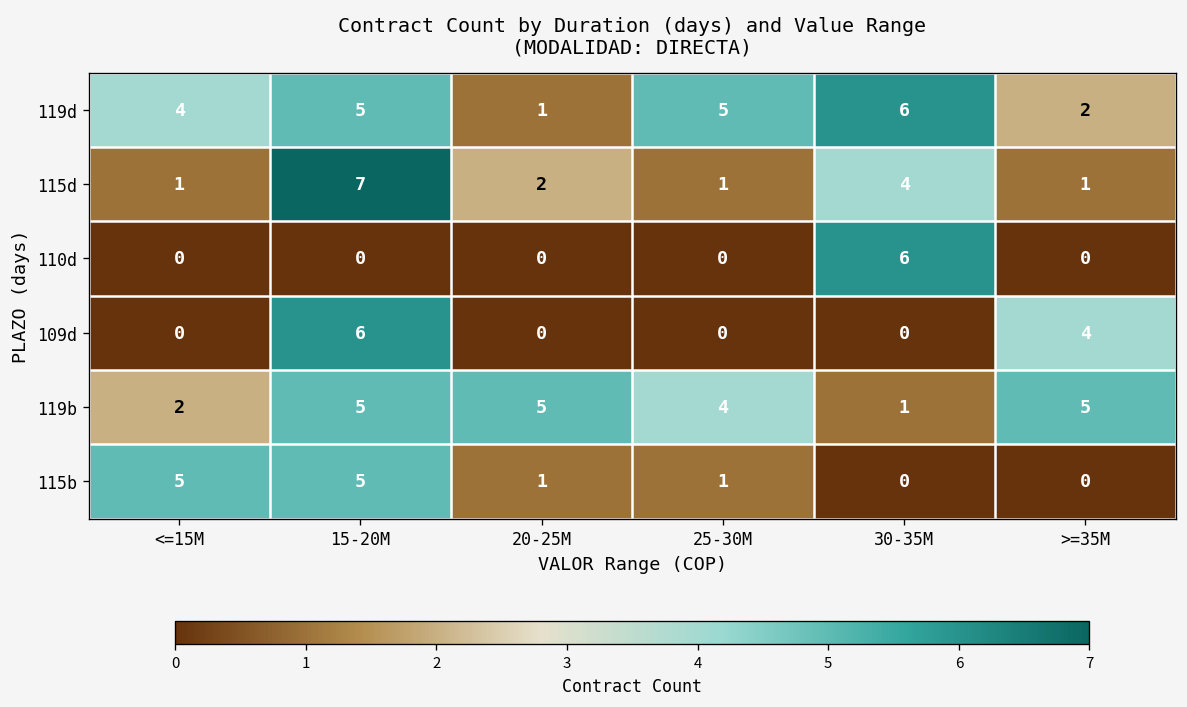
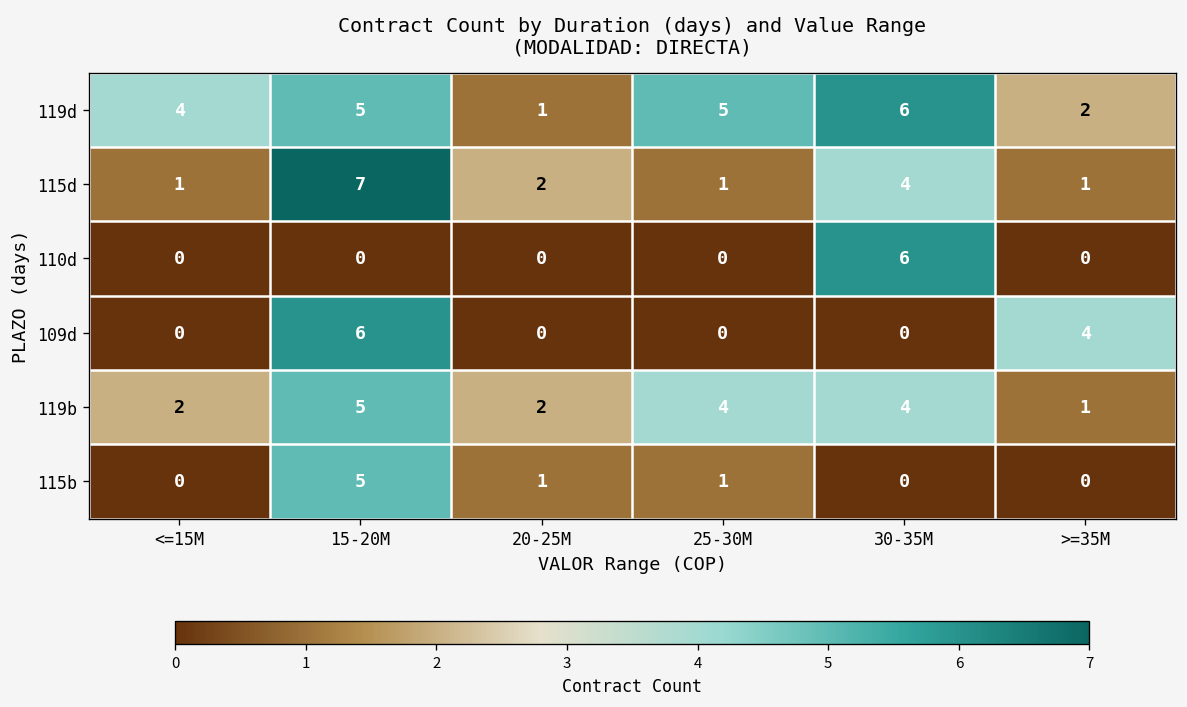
  {
    "119d": {
      "<=15M": 4,
      "15-20M": 5,
      "20-25M": 1,
      "25-30M": 5,
      "30-35M": 6,
      ">=35M": 2
    },
    "115d": {
      "<=15M": 1,
      "15-20M": 7,
      "20-25M": 2,
      "25-30M": 1,
      "30-35M": 4,
      ">=35M": 1
    },
    "110d": {
      "<=15M": 0,
      "15-20M": 0,
      "20-25M": 0,
      "25-30M": 0,
      "30-35M": 6,
      ">=35M": 0
    },
    "109d": {
      "<=15M": 0,
      "15-20M": 6,
      "20-25M": 0,
      "25-30M": 0,
      "30-35M": 0,
      ">=35M": 4
    },
    "119b": {
      "<=15M": 2,
      "15-20M": 5,
-     "20-25M": 5,
+     "20-25M": 2,
      "25-30M": 4,
-     "30-35M": 1,
-     ">=35M": 5
+     "30-35M": 4,
+     ">=35M": 1
    },
    "115b": {
-     "<=15M": 5,
+     "<=15M": 0,
      "15-20M": 5,
      "20-25M": 1,
      "25-30M": 1,
      "30-35M": 0,
      ">=35M": 0
    }
  }
